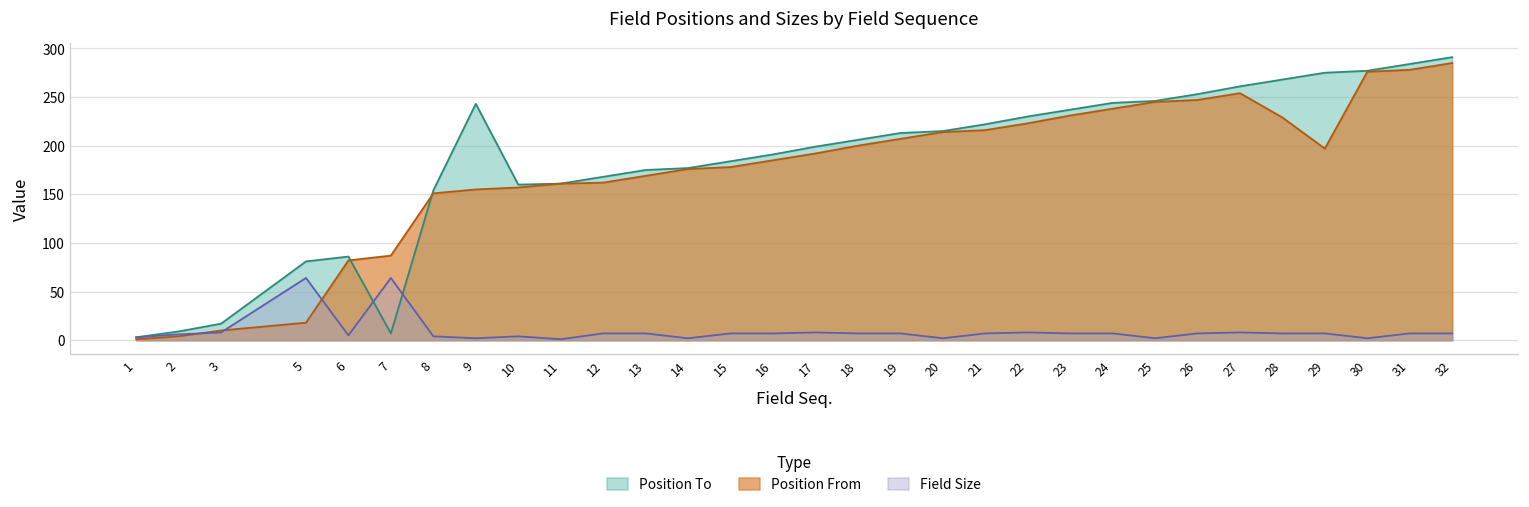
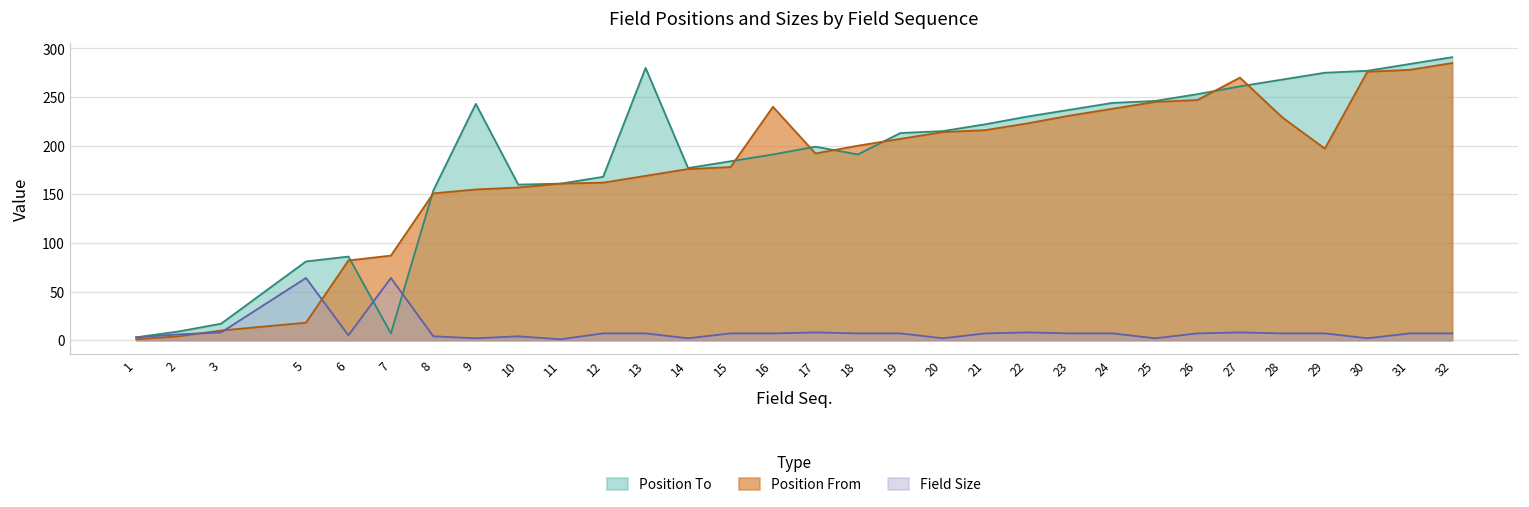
  {
    "Position To": {
      "2": 10,
      "3": 20,
      "5": 80,
      "6": 90,
      "7": 10,
      "8": 150,
      "9": 240,
      "10": 160,
      "12": 170,
-     "13": 180,
+     "13": 280,
      "15": 180,
      "16": 190,
      "17": 200,
-     "18": 210,
+     "18": 190,
      "19": 210,
      "21": 220,
      "22": 230,
      "23": 240,
      "24": 240,
      "26": 250,
      "27": 260,
      "28": 270,
      "29": 280,
      "31": 280,
      "32": 290
    },
    "Position From": {
      "5": 20,
      "6": 80,
      "7": 90,
      "8": 150,
      "9": 160,
      "10": 160,
      "12": 160,
      "13": 170,
      "15": 180,
-     "16": 190,
+     "16": 240,
      "17": 190,
      "18": 200,
      "19": 210,
      "21": 220,
      "22": 220,
      "23": 230,
      "24": 240,
      "26": 250,
-     "27": 250,
+     "27": 270,
      "28": 230,
      "29": 200,
      "31": 280,
      "32": 290
    },
    "Field Size": {
      "5": 60,
      "6": 10,
      "7": 60,
      "8": 0,
      "9": 0,
      "10": 0,
      "11": 0,
      "12": 10,
      "13": 10,
      "14": 0,
      "15": 10,
      "16": 10,
      "17": 10,
      "18": 10,
      "19": 10,
      "20": 0,
      "21": 10,
      "22": 10,
      "23": 10,
      "24": 10,
      "25": 0,
      "26": 10,
      "27": 10,
      "28": 10,
      "29": 10,
      "30": 0,
      "31": 10,
      "32": 10
    }
  }
